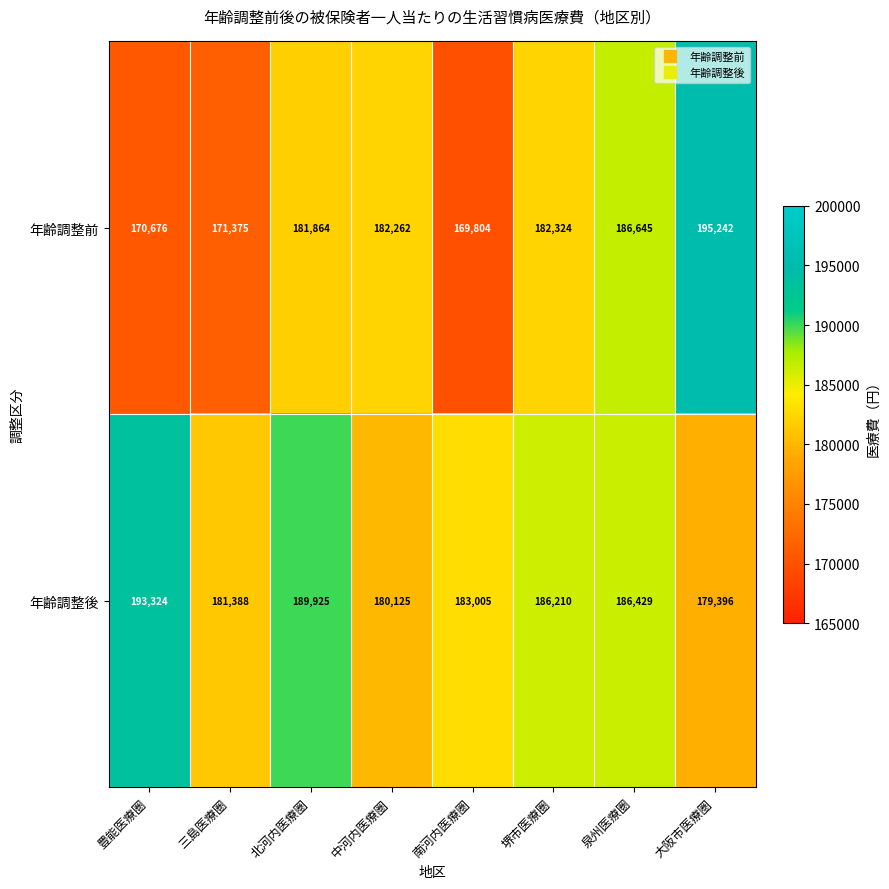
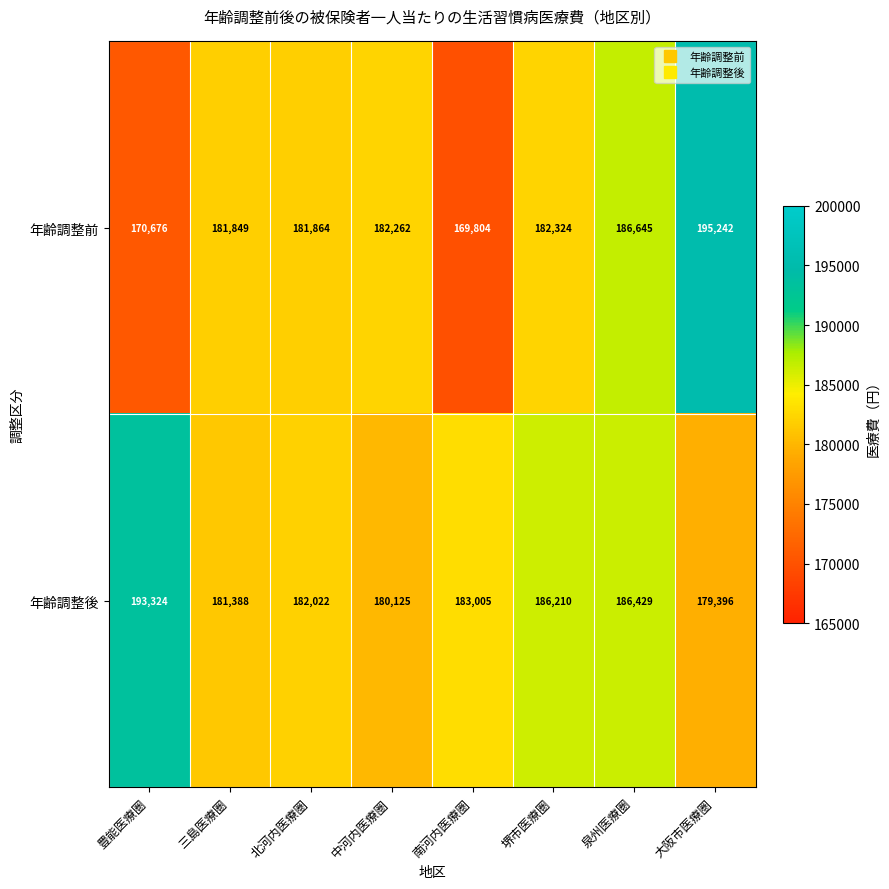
  {
    "年齢調整前": {
      "豊能医療圏": "170,676",
-     "三島医療圏": "171,375",
+     "三島医療圏": "181,849",
      "北河内医療圏": "181,864",
      "中河内医療圏": "182,262",
      "南河内医療圏": "169,804",
      "堺市医療圏": "182,324",
      "泉州医療圏": "186,645",
      "大阪市医療圏": "195,242"
    },
    "年齢調整後": {
      "豊能医療圏": "193,324",
      "三島医療圏": "181,388",
-     "北河内医療圏": "189,925",
+     "北河内医療圏": "182,022",
      "中河内医療圏": "180,125",
      "南河内医療圏": "183,005",
      "堺市医療圏": "186,210",
      "泉州医療圏": "186,429",
      "大阪市医療圏": "179,396"
    }
  }
